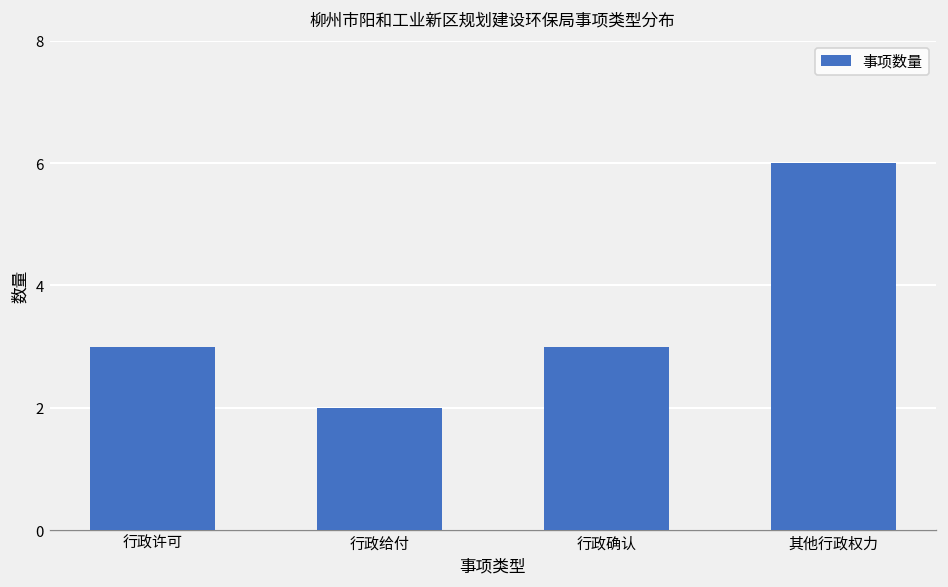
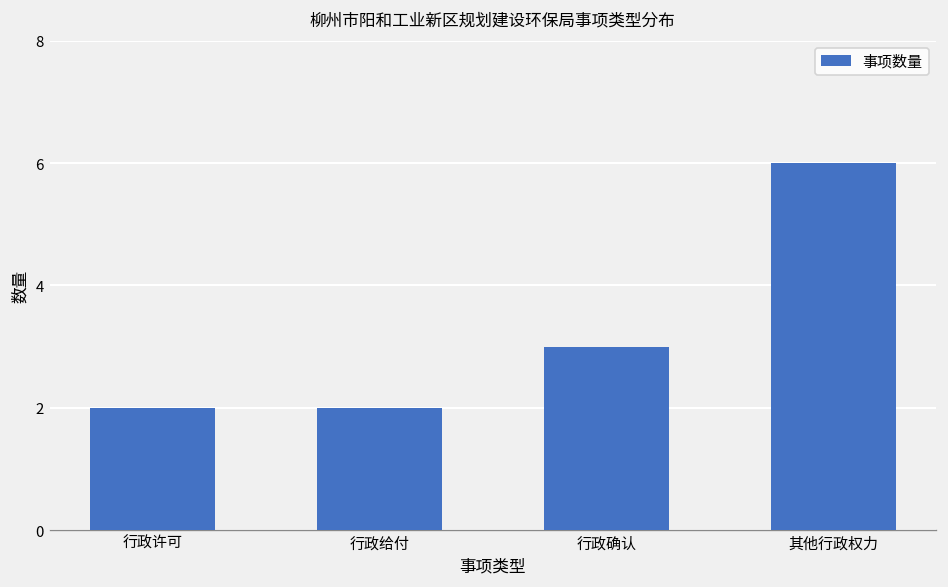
  {
-   "行政许可": 3,
+   "行政许可": 2,
    "行政给付": 2,
    "行政确认": 3,
    "其他行政权力": 6
  }
